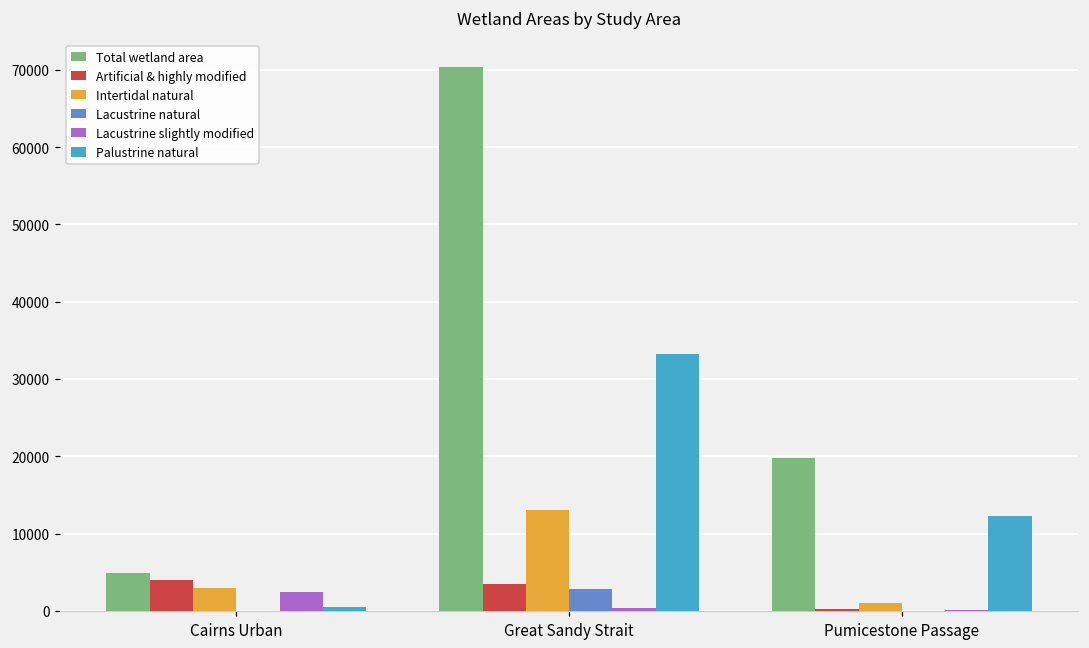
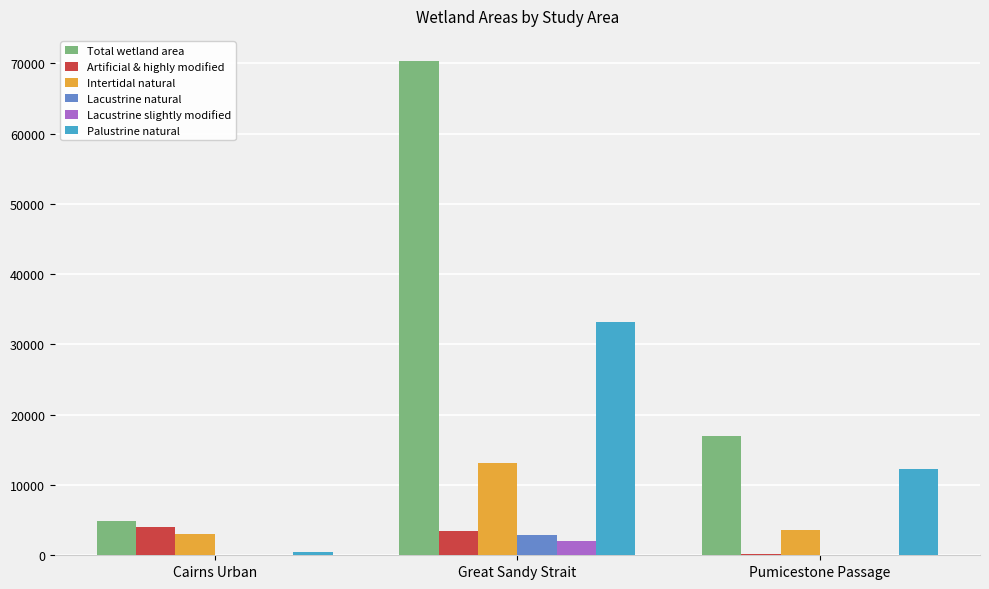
  {
    "Total wetland area": {
      "Cairns Urban": 5000,
      "Great Sandy Strait": 70000,
-     "Pumicestone Passage": 20000
+     "Pumicestone Passage": 17000
    },
    "Artificial & highly modified": {
      "Cairns Urban": 4000,
      "Great Sandy Strait": 3000
    },
    "Intertidal natural": {
      "Cairns Urban": 3000,
      "Great Sandy Strait": 13000,
-     "Pumicestone Passage": 1000
+     "Pumicestone Passage": 4000
    },
    "Lacustrine slightly modified": {
-     "Cairns Urban": 2000,
-     "Great Sandy Strait": 0
+     "Cairns Urban": 0,
+     "Great Sandy Strait": 2000
    }
  }
